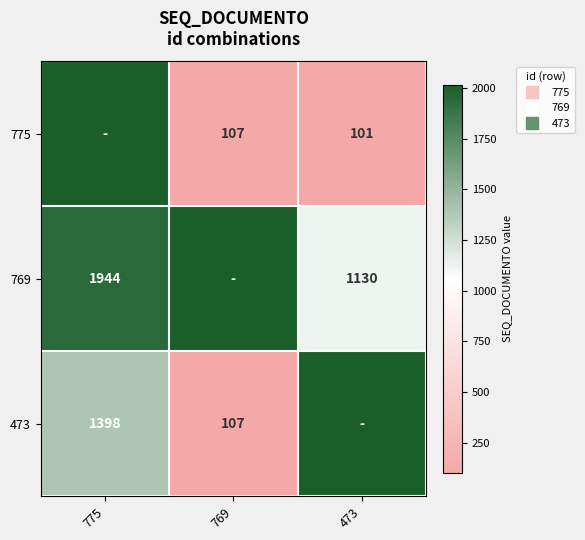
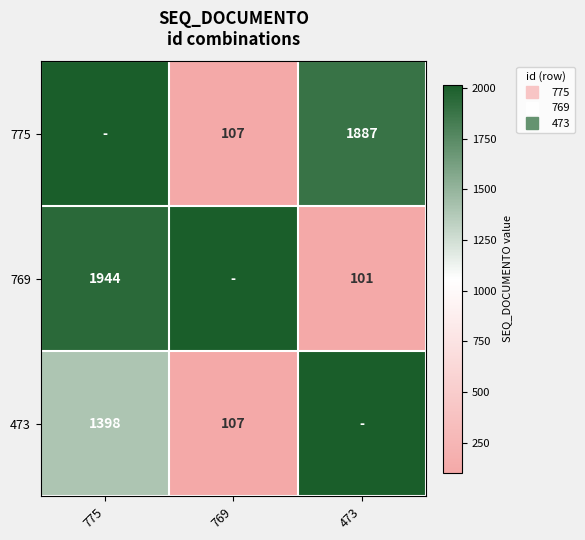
  {
    "775": {
      "769": 107,
-     "473": 101
+     "473": 1887
    },
    "769": {
      "775": 1944,
-     "473": 1130
+     "473": 101
    },
    "473": {
      "775": 1398,
      "769": 107
    }
  }
